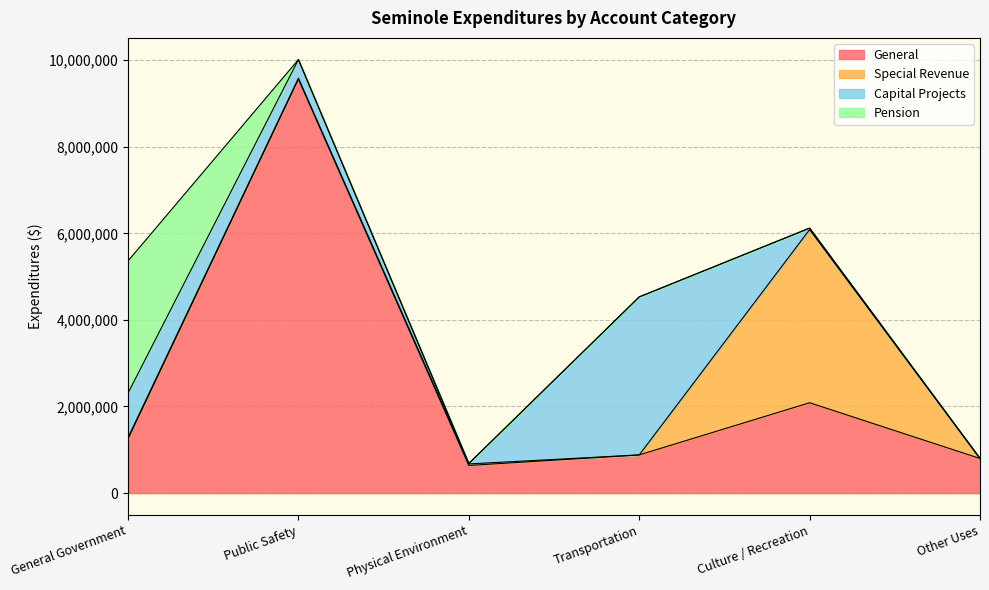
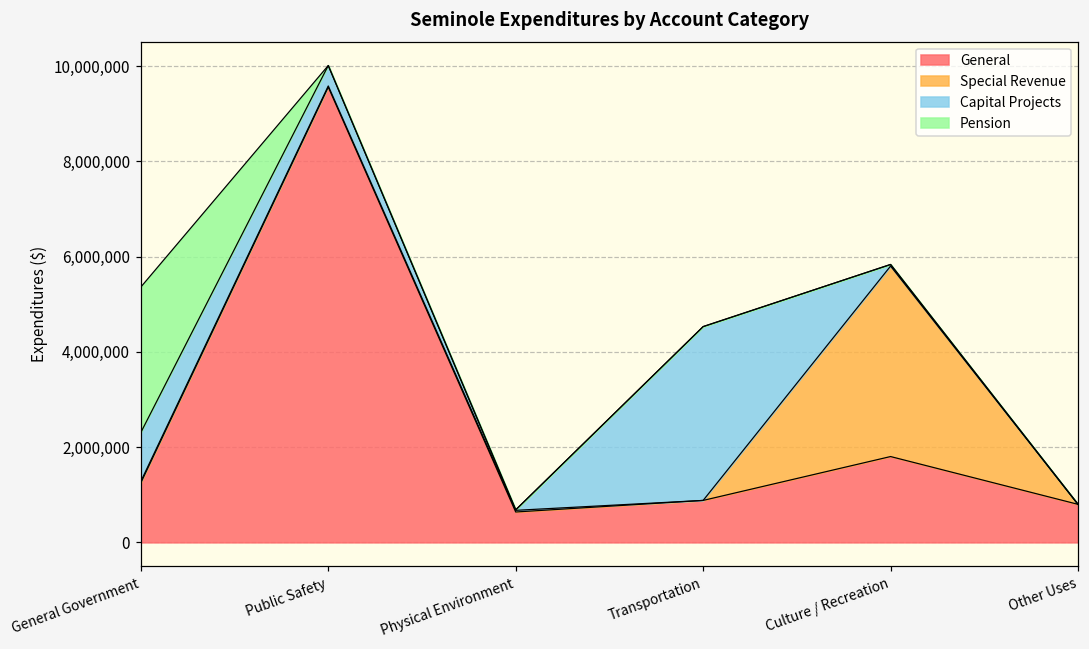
  {
    "General": {
-     "Culture / Recreation": "2,100,000"
+     "Culture / Recreation": "1,800,000"
    },
    "Capital Projects": {
      "General Government": "1,000,000"
    },
    "Pension": {
      "General Government": "3,100,000"
    }
  }
